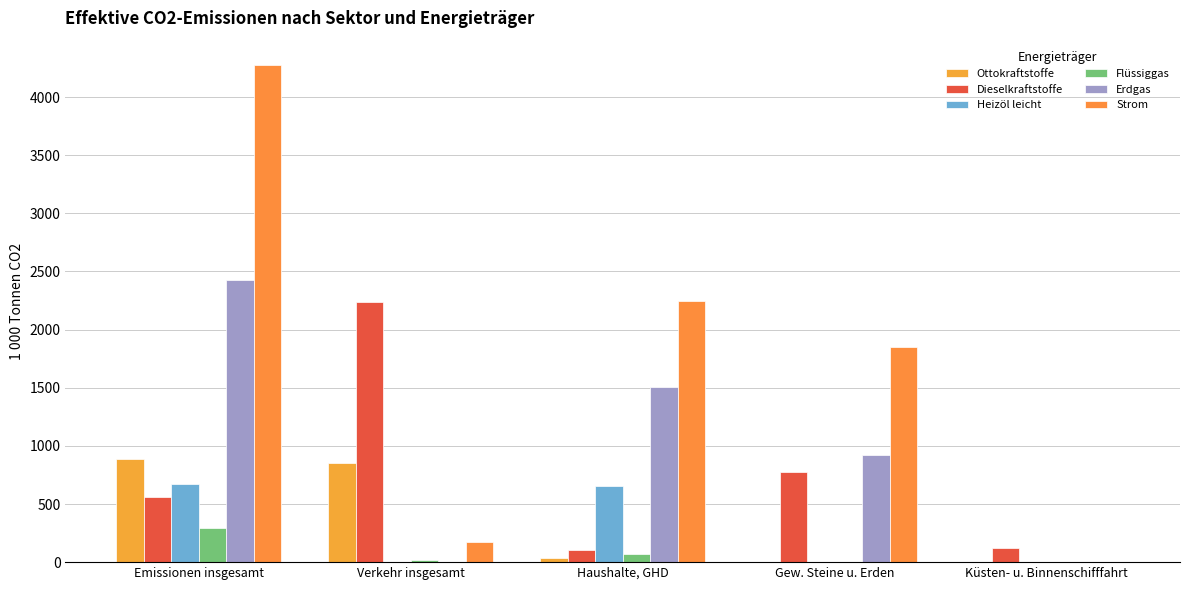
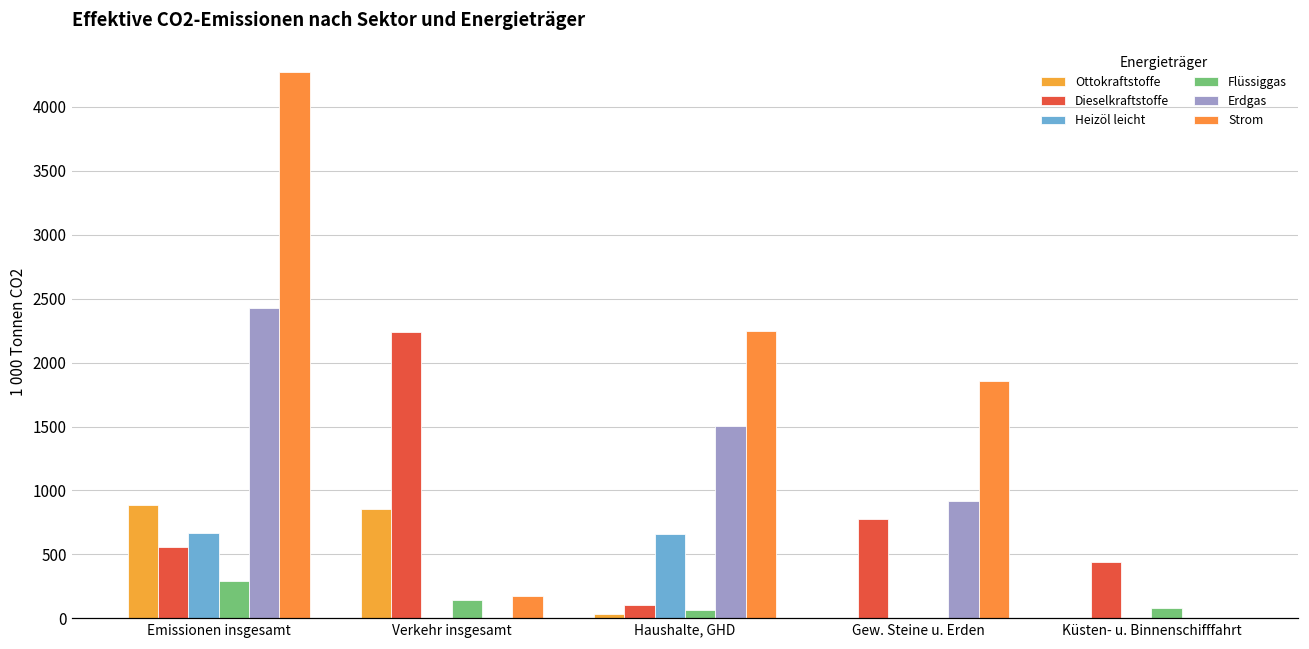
  {
    "Dieselkraftstoffe": {
      "Emissionen insgesamt": 560,
      "Verkehr insgesamt": 2240,
      "Haushalte, GHD": 100,
      "Gew. Steine u. Erden": 780,
-     "Küsten- u. Binnenschifffahrt": 120
+     "Küsten- u. Binnenschifffahrt": 440
    },
    "Flüssiggas": {
      "Emissionen insgesamt": 290,
-     "Verkehr insgesamt": 20,
+     "Verkehr insgesamt": 140,
      "Haushalte, GHD": 70,
      "Gew. Steine u. Erden": 0,
-     "Küsten- u. Binnenschifffahrt": 0
+     "Küsten- u. Binnenschifffahrt": 80
    }
  }
